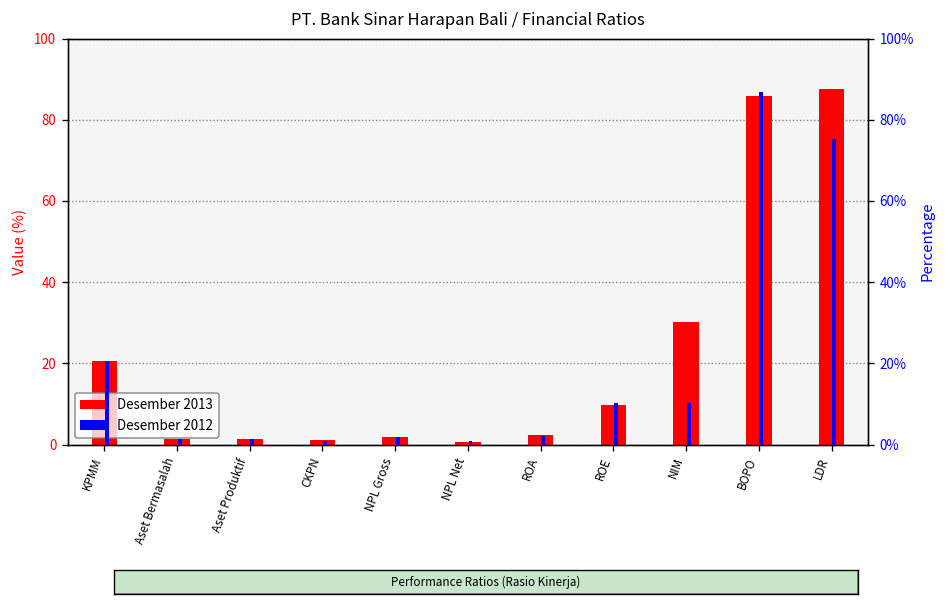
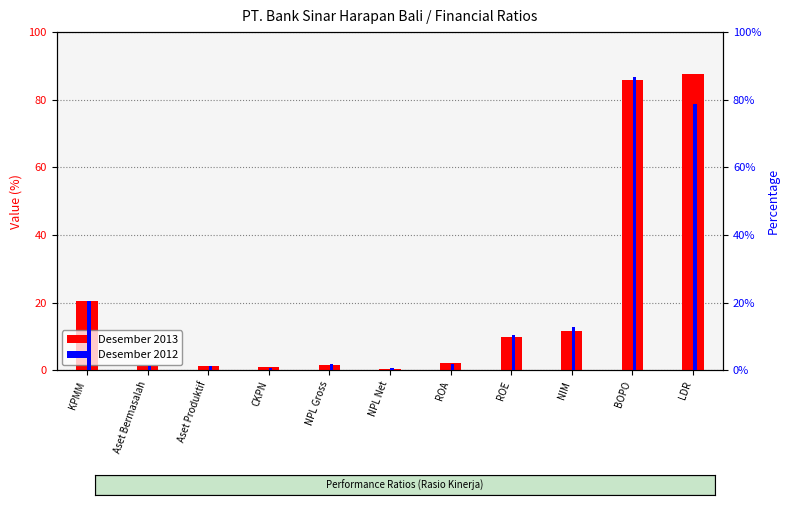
  {
    "Desember 2013": {
      "KPMM": "21",
      "Aset Bermasalah": "1",
      "Aset Produktif": "1",
      "CKPN": "1",
      "NPL Gross": "2",
      "ROA": "2",
      "ROE": "10",
-     "NIM": "30",
+     "NIM": "12",
      "BOPO": "86",
      "LDR": "88"
    },
    "Desember 2012": {
      "KPMM": "21%",
      "Aset Bermasalah": "1%",
      "Aset Produktif": "1%",
      "CKPN": "1%",
      "NPL Gross": "2%",
      "NPL Net": "1%",
      "ROA": "2%",
      "ROE": "10%",
-     "NIM": "10%",
+     "NIM": "13%",
      "BOPO": "87%",
-     "LDR": "75%"
+     "LDR": "79%"
    }
  }
